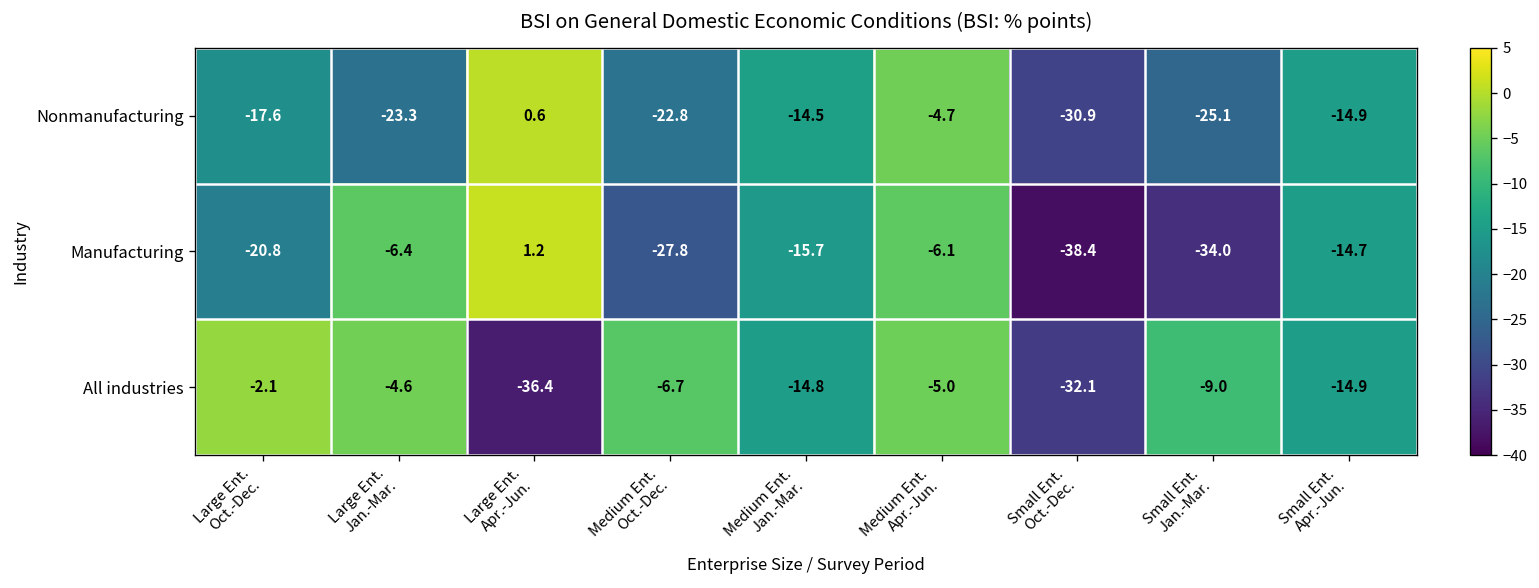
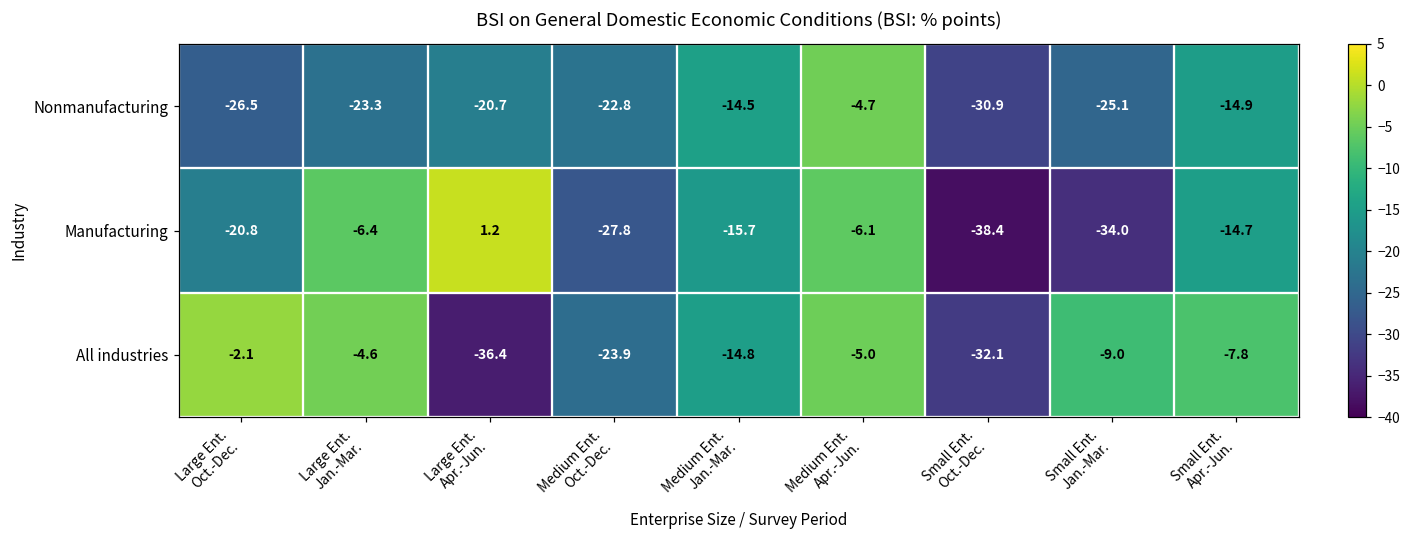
  {
    "Nonmanufacturing": {
-     "Large Ent. Oct.-Dec.": -17.6,
+     "Large Ent. Oct.-Dec.": -26.5,
      "Large Ent. Jan.-Mar.": -23.3,
-     "Large Ent. Apr.-Jun.": 0.6,
+     "Large Ent. Apr.-Jun.": -20.7,
      "Medium Ent. Oct.-Dec.": -22.8,
      "Medium Ent. Jan.-Mar.": -14.5,
      "Medium Ent. Apr.-Jun.": -4.7,
      "Small Ent. Oct.-Dec.": -30.9,
      "Small Ent. Jan.-Mar.": -25.1,
      "Small Ent. Apr.-Jun.": -14.9
    },
    "Manufacturing": {
      "Large Ent. Oct.-Dec.": -20.8,
      "Large Ent. Jan.-Mar.": -6.4,
      "Large Ent. Apr.-Jun.": 1.2,
      "Medium Ent. Oct.-Dec.": -27.8,
      "Medium Ent. Jan.-Mar.": -15.7,
      "Medium Ent. Apr.-Jun.": -6.1,
      "Small Ent. Oct.-Dec.": -38.4,
      "Small Ent. Jan.-Mar.": -34.0,
      "Small Ent. Apr.-Jun.": -14.7
    },
    "All industries": {
      "Large Ent. Oct.-Dec.": -2.1,
      "Large Ent. Jan.-Mar.": -4.6,
      "Large Ent. Apr.-Jun.": -36.4,
-     "Medium Ent. Oct.-Dec.": -6.7,
+     "Medium Ent. Oct.-Dec.": -23.9,
      "Medium Ent. Jan.-Mar.": -14.8,
      "Medium Ent. Apr.-Jun.": -5.0,
      "Small Ent. Oct.-Dec.": -32.1,
      "Small Ent. Jan.-Mar.": -9.0,
-     "Small Ent. Apr.-Jun.": -14.9
+     "Small Ent. Apr.-Jun.": -7.8
    }
  }
